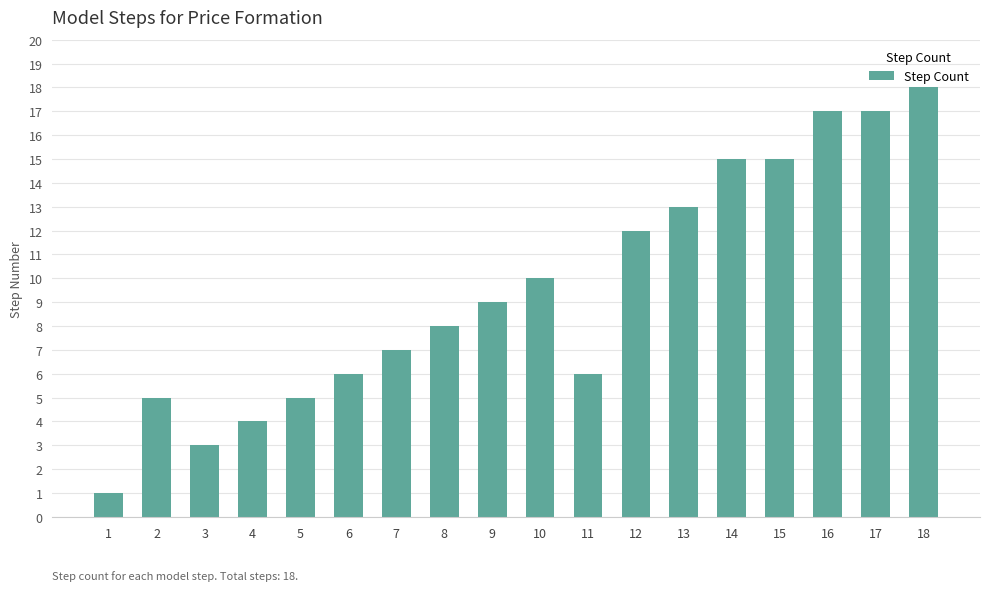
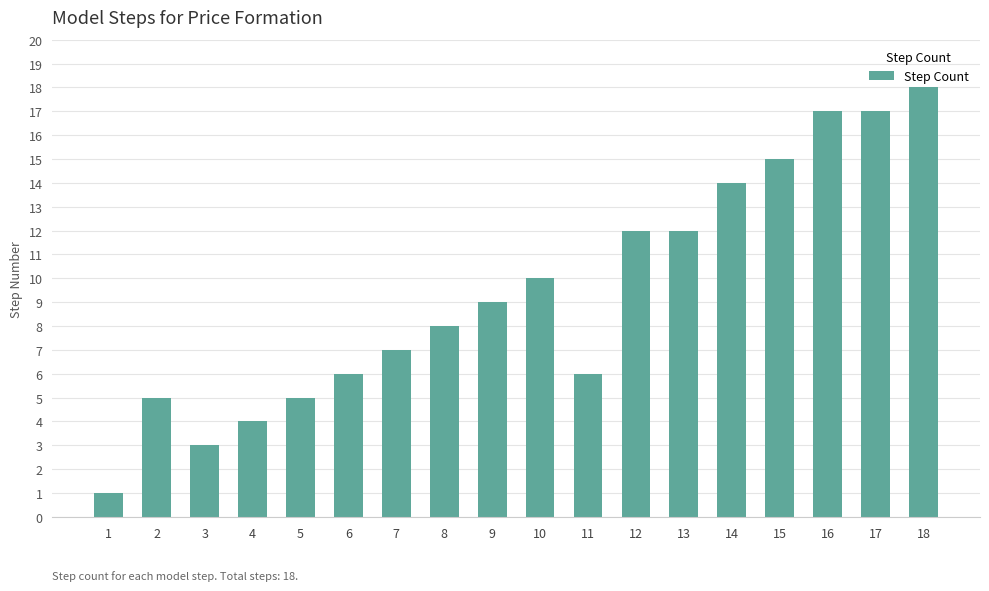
  {
    "1": 1,
    "2": 5,
    "3": 3,
    "4": 4,
    "5": 5,
    "6": 6,
    "7": 7,
    "8": 8,
    "9": 9,
    "10": 10,
    "11": 6,
    "12": 12,
-   "13": 13,
-   "14": 15,
+   "13": 12,
+   "14": 14,
    "15": 15,
    "16": 17,
    "17": 17,
    "18": 18
  }
